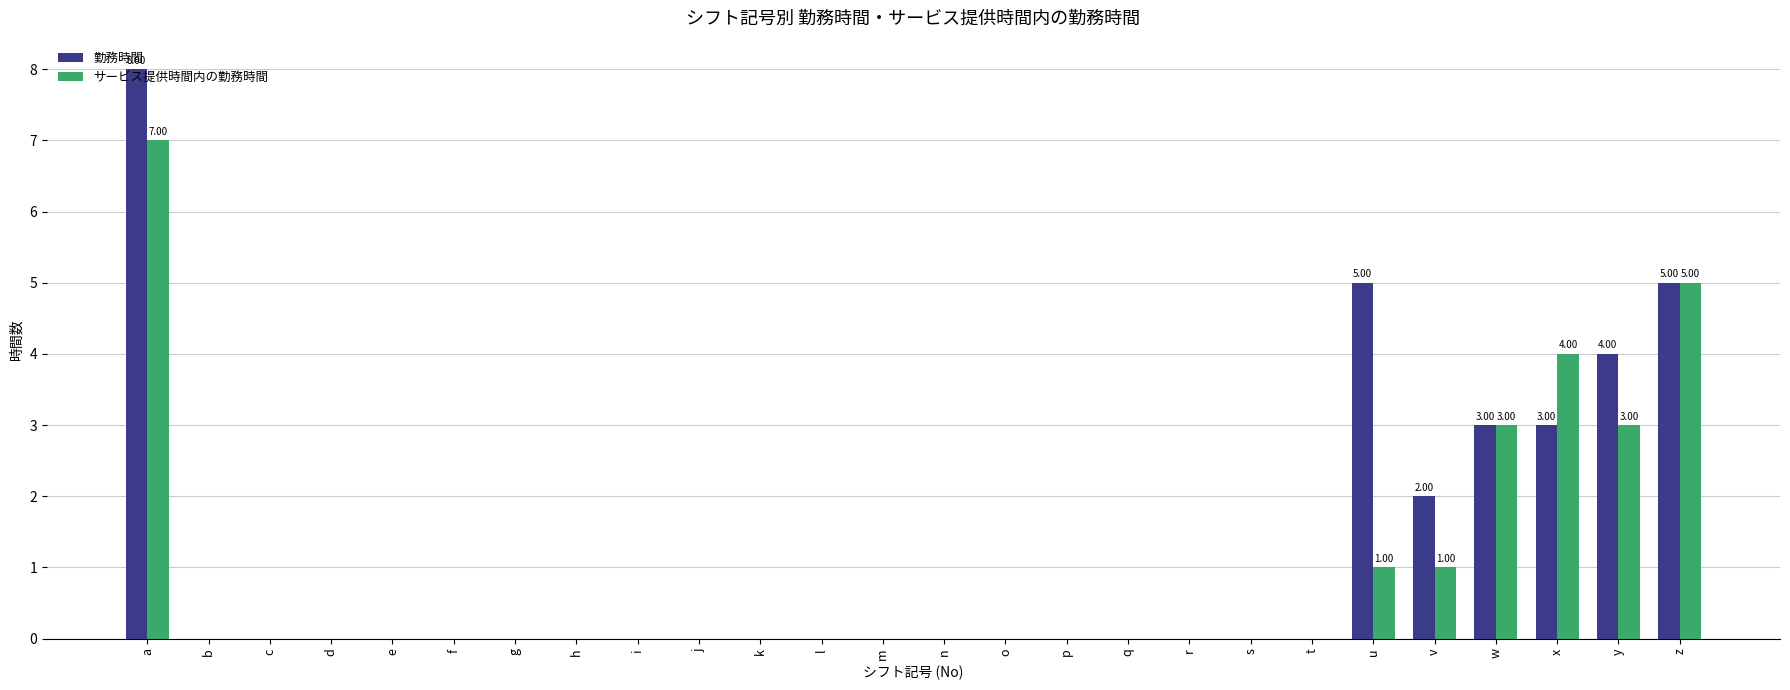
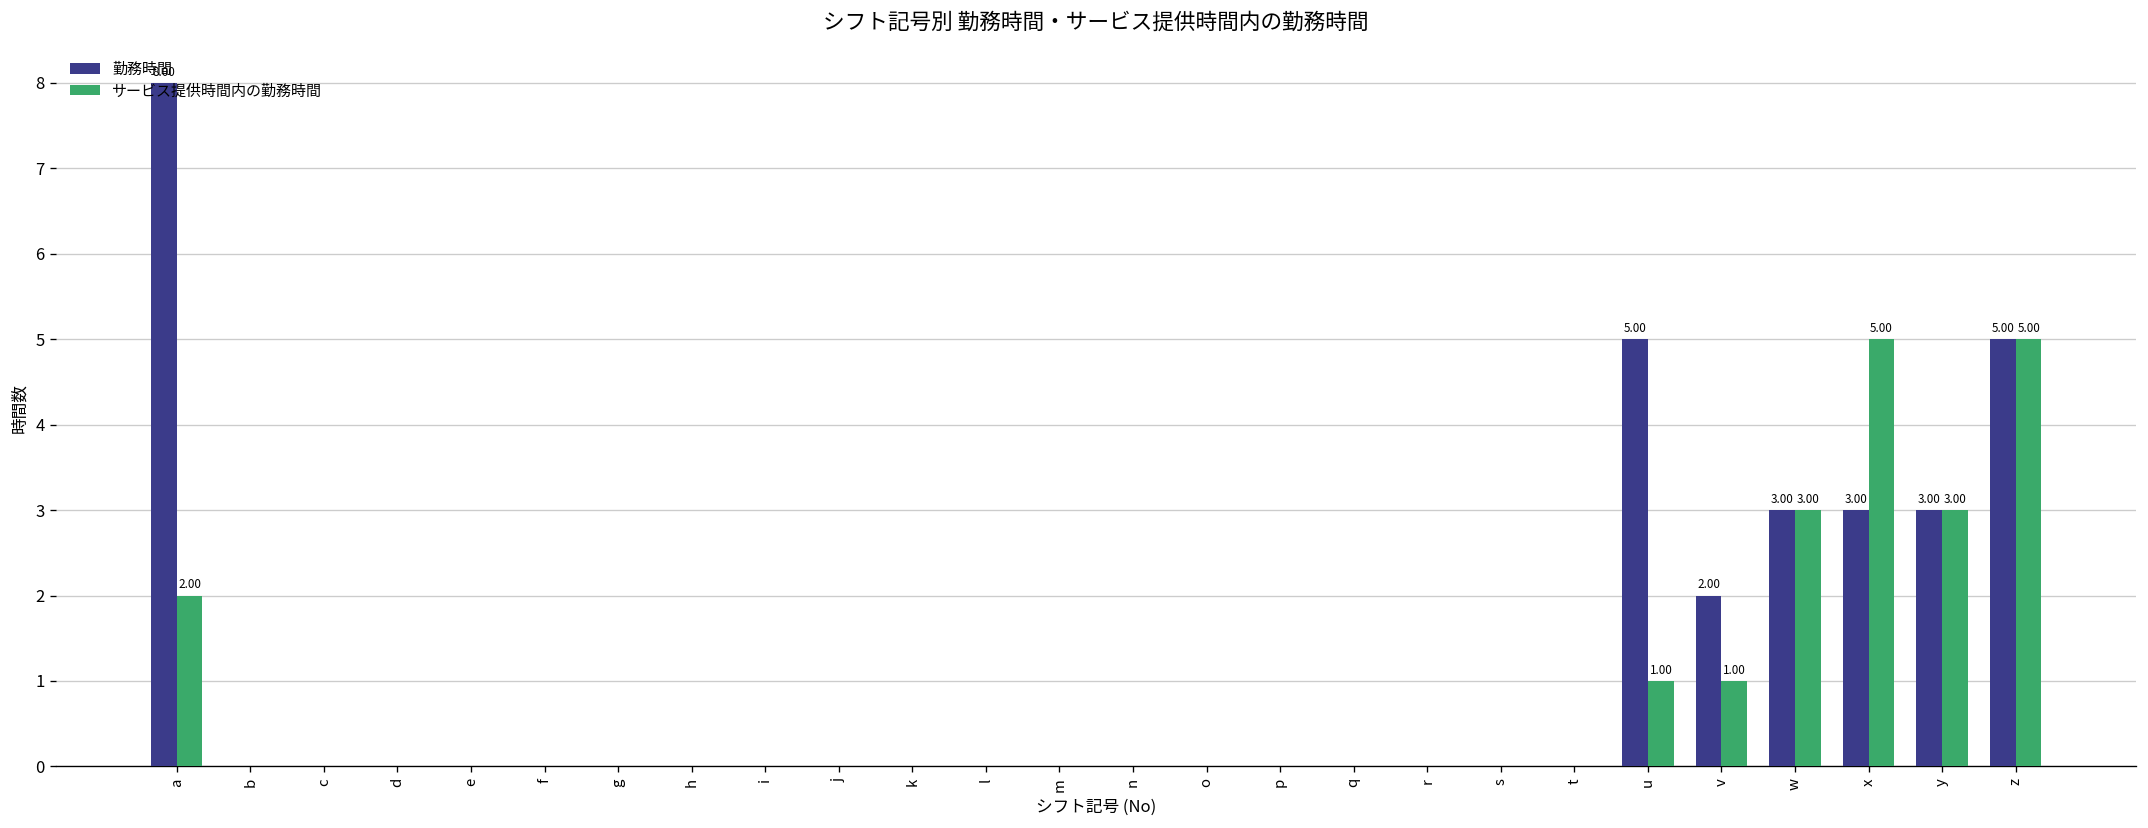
  {
    "勤務時間": {
      "a": 8.00,
      "u": 5.00,
      "v": 2.00,
      "w": 3.00,
      "x": 3.00,
-     "y": 4.00,
+     "y": 3.00,
      "z": 5.00
    },
    "サービス提供時間内の勤務時間": {
-     "a": 7.00,
+     "a": 2.00,
      "u": 1.00,
      "v": 1.00,
      "w": 3.00,
-     "x": 4.00,
+     "x": 5.00,
      "y": 3.00,
      "z": 5.00
    }
  }
